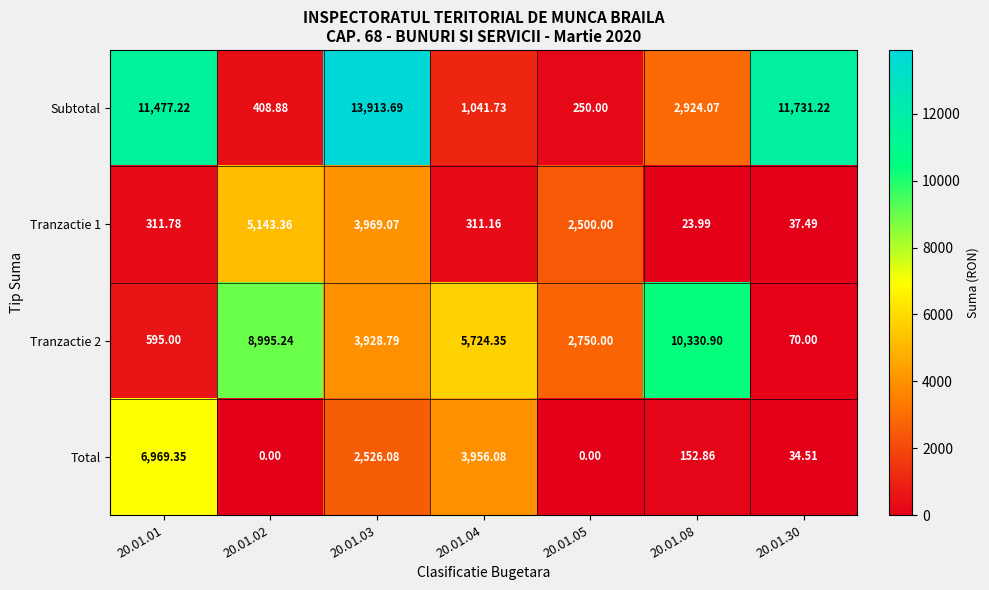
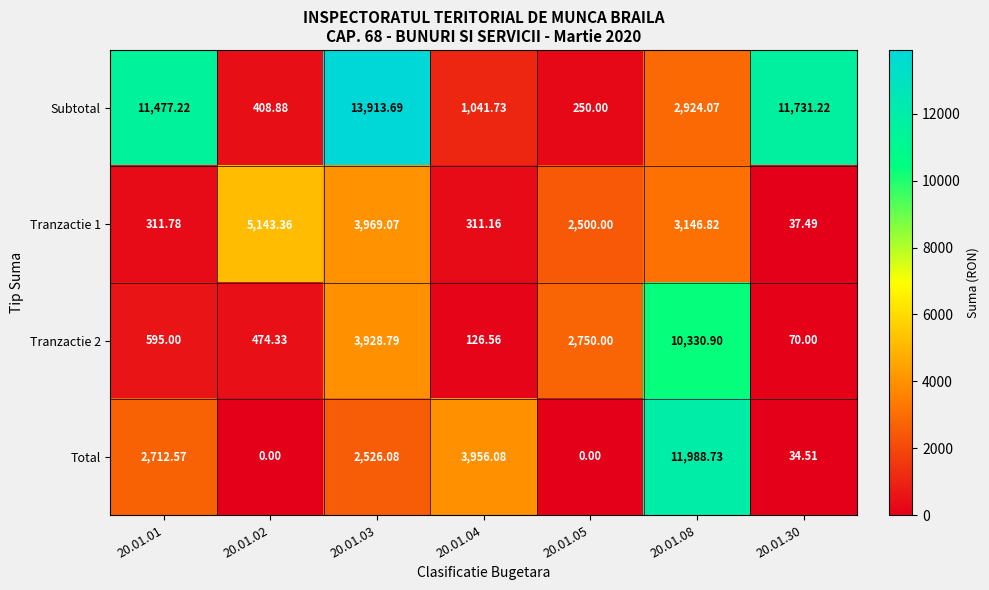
  {
    "Subtotal": {
      "20.01.01": "11,477.22",
      "20.01.02": "408.88",
      "20.01.03": "13,913.69",
      "20.01.04": "1,041.73",
      "20.01.05": "250.00",
      "20.01.08": "2,924.07",
      "20.01.30": "11,731.22"
    },
    "Tranzactie 1": {
      "20.01.01": "311.78",
      "20.01.02": "5,143.36",
      "20.01.03": "3,969.07",
      "20.01.04": "311.16",
      "20.01.05": "2,500.00",
-     "20.01.08": "23.99",
+     "20.01.08": "3,146.82",
      "20.01.30": "37.49"
    },
    "Tranzactie 2": {
      "20.01.01": "595.00",
-     "20.01.02": "8,995.24",
+     "20.01.02": "474.33",
      "20.01.03": "3,928.79",
-     "20.01.04": "5,724.35",
+     "20.01.04": "126.56",
      "20.01.05": "2,750.00",
      "20.01.08": "10,330.90",
      "20.01.30": "70.00"
    },
    "Total": {
-     "20.01.01": "6,969.35",
+     "20.01.01": "2,712.57",
      "20.01.02": "0.00",
      "20.01.03": "2,526.08",
      "20.01.04": "3,956.08",
      "20.01.05": "0.00",
-     "20.01.08": "152.86",
+     "20.01.08": "11,988.73",
      "20.01.30": "34.51"
    }
  }
